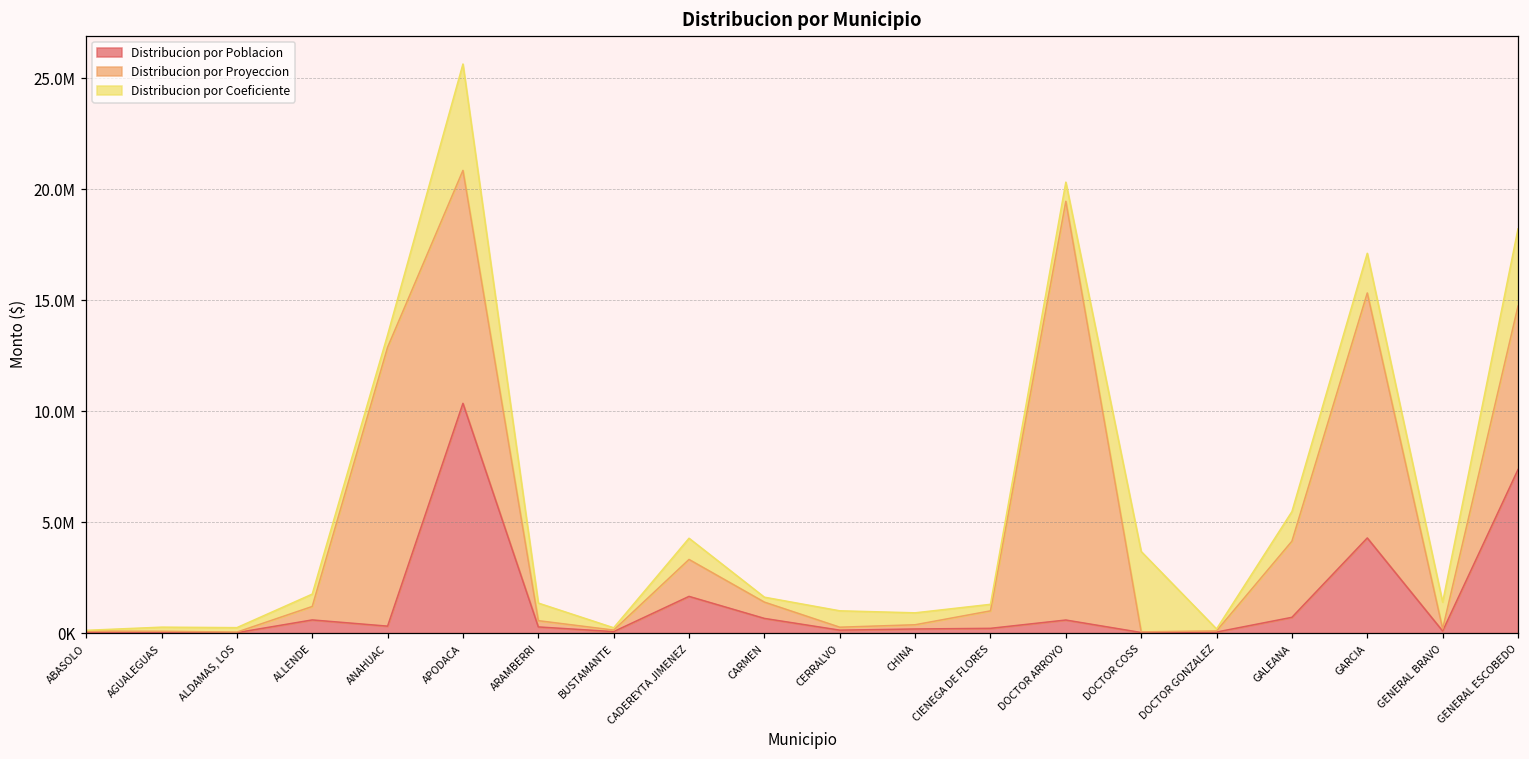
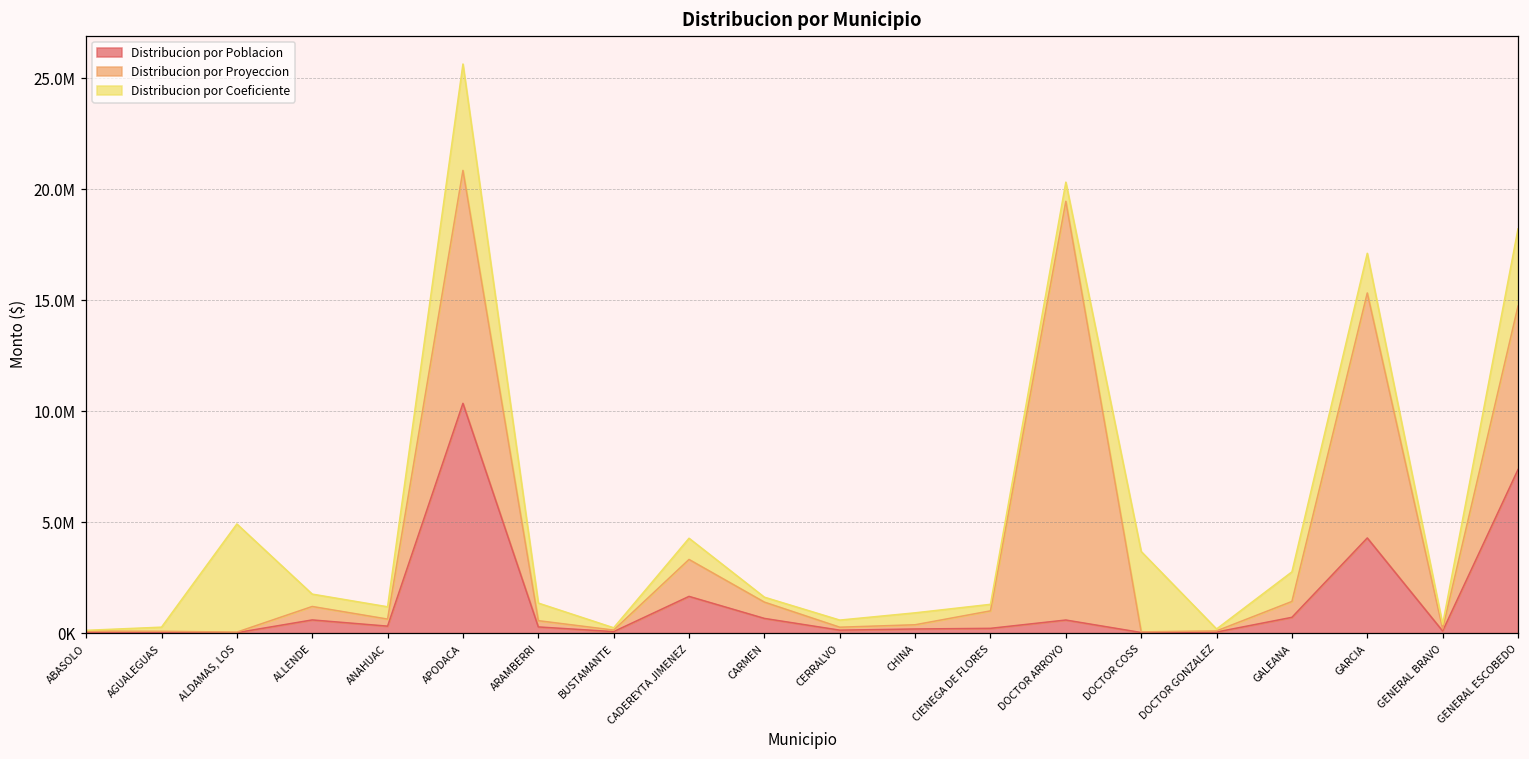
  {
    "Distribucion por Poblacion": {
      "ALLENDE": 600000,
      "ANAHUAC": 300000,
      "APODACA": 10400000,
      "ARAMBERRI": 300000,
      "CADEREYTA JIMENEZ": 1700000,
      "CARMEN": 700000,
      "CERRALVO": 100000,
      "CHINA": 200000,
      "CIENEGA DE FLORES": 200000,
      "DOCTOR ARROYO": 600000,
      "GALEANA": 700000,
      "GARCIA": 4300000,
      "GENERAL ESCOBEDO": 7400000
    },
    "Distribucion por Proyeccion": {
      "ALLENDE": 600000,
-     "ANAHUAC": 12600000,
+     "ANAHUAC": 300000,
      "APODACA": 10500000,
      "ARAMBERRI": 300000,
      "CADEREYTA JIMENEZ": 1700000,
      "CARMEN": 700000,
      "CERRALVO": 100000,
      "CHINA": 200000,
      "CIENEGA DE FLORES": 800000,
      "DOCTOR ARROYO": 18900000,
-     "GALEANA": 3400000,
+     "GALEANA": 700000,
      "GARCIA": 11000000,
      "GENERAL ESCOBEDO": 7400000
    },
    "Distribucion por Coeficiente": {
      "AGUALEGUAS": 200000,
-     "ALDAMAS, LOS": 200000,
+     "ALDAMAS, LOS": 4900000,
      "ALLENDE": 600000,
      "ANAHUAC": 600000,
      "APODACA": 4800000,
      "ARAMBERRI": 800000,
      "CADEREYTA JIMENEZ": 1000000,
      "CARMEN": 200000,
-     "CERRALVO": 700000,
+     "CERRALVO": 300000,
      "CHINA": 500000,
      "CIENEGA DE FLORES": 300000,
      "DOCTOR ARROYO": 900000,
      "DOCTOR COSS": 3600000,
      "GALEANA": 1300000,
      "GARCIA": 1800000,
-     "GENERAL BRAVO": 1200000,
+     "GENERAL BRAVO": 200000,
      "GENERAL ESCOBEDO": 3500000
    }
  }
